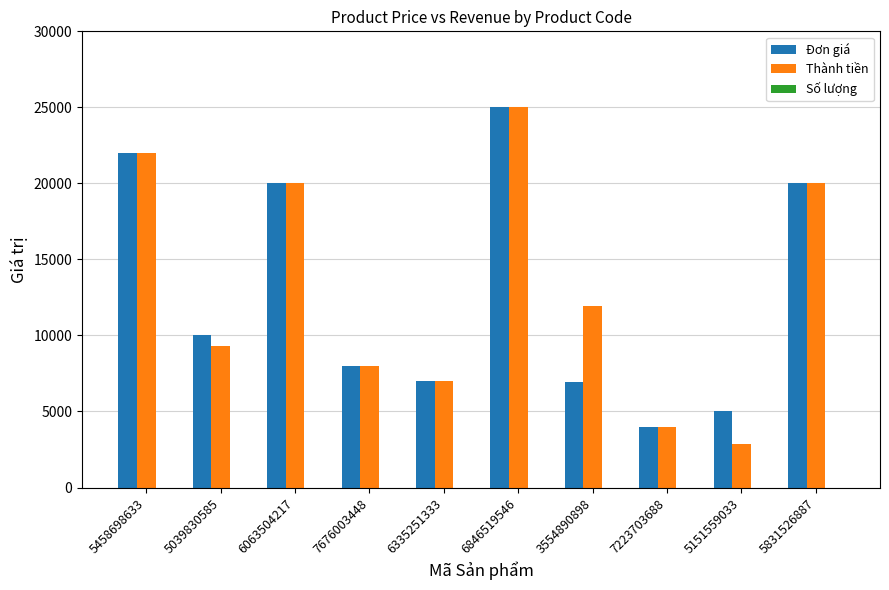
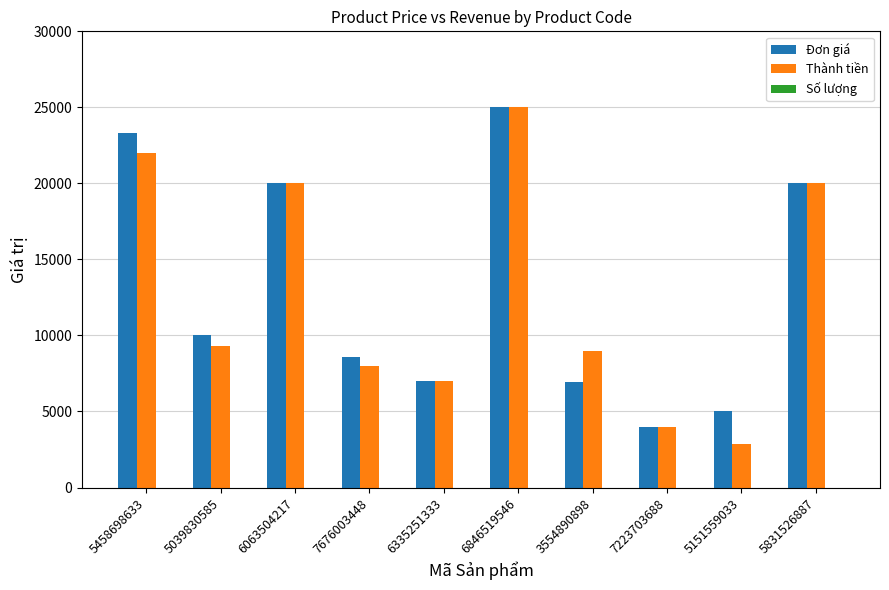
  {
    "Đơn giá": {
-     "5458698633": 22000,
+     "5458698633": 23300,
      "5039830585": 10000,
      "6063504217": 20000,
-     "7676003448": 8000,
+     "7676003448": 8600,
      "6335251333": 7000,
      "6846519546": 25000,
      "3554890898": 7000,
      "7223703688": 4000,
      "5151559033": 5000,
      "5831526887": 20000
    },
    "Thành tiền": {
      "5458698633": 22000,
      "5039830585": 9300,
      "6063504217": 20000,
      "7676003448": 8000,
      "6335251333": 7000,
      "6846519546": 25000,
-     "3554890898": 12000,
+     "3554890898": 9000,
      "7223703688": 4000,
      "5151559033": 2800,
      "5831526887": 20000
    }
  }
